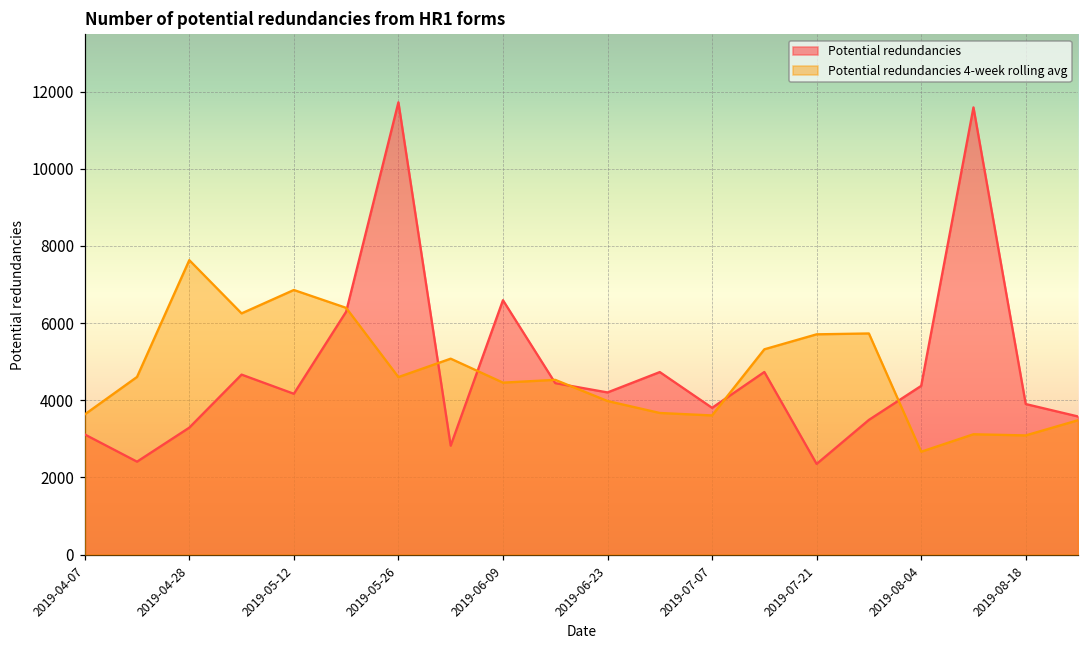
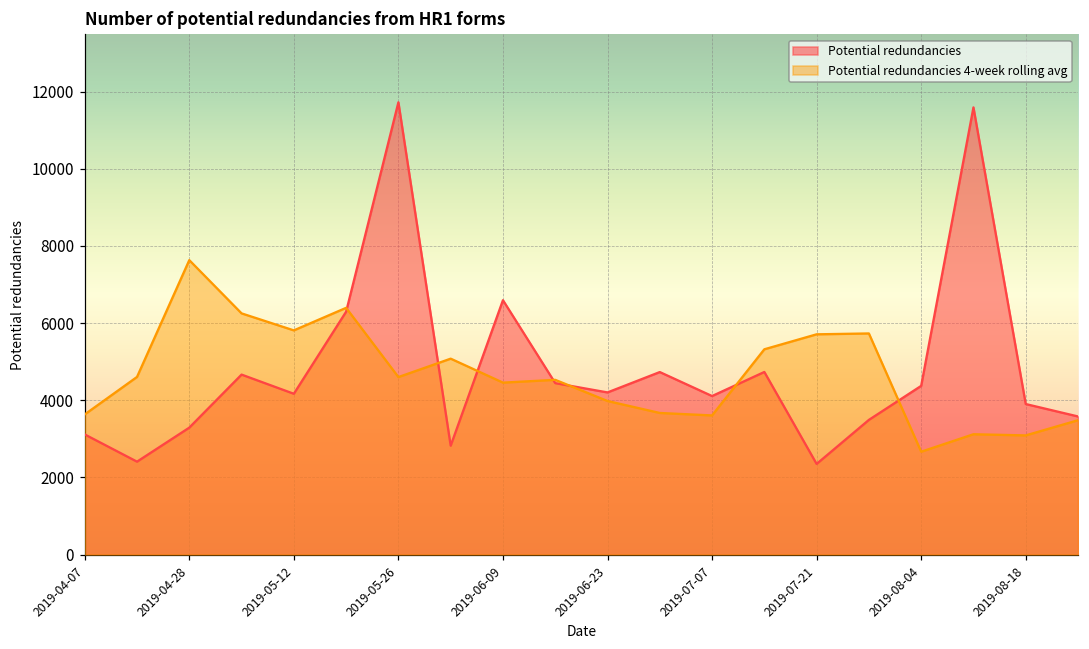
  {
    "Potential redundancies": {
      "2019-04-07": 3100,
      "2019-04-28": 3300,
      "2019-05-12": 4200,
      "2019-05-26": 11700,
      "2019-06-09": 6600,
      "2019-06-23": 4200,
-     "2019-07-07": 3800,
+     "2019-07-07": 4100,
      "2019-07-21": 2400,
      "2019-08-04": 4400,
      "2019-08-18": 3900
    },
    "Potential redundancies 4-week rolling avg": {
      "2019-04-07": 3600,
      "2019-04-28": 7600,
-     "2019-05-12": 6900,
+     "2019-05-12": 5800,
      "2019-05-26": 4600,
      "2019-06-09": 4500,
      "2019-06-23": 4000,
      "2019-07-07": 3600,
      "2019-07-21": 5700,
      "2019-08-04": 2700,
      "2019-08-18": 3100
    }
  }
